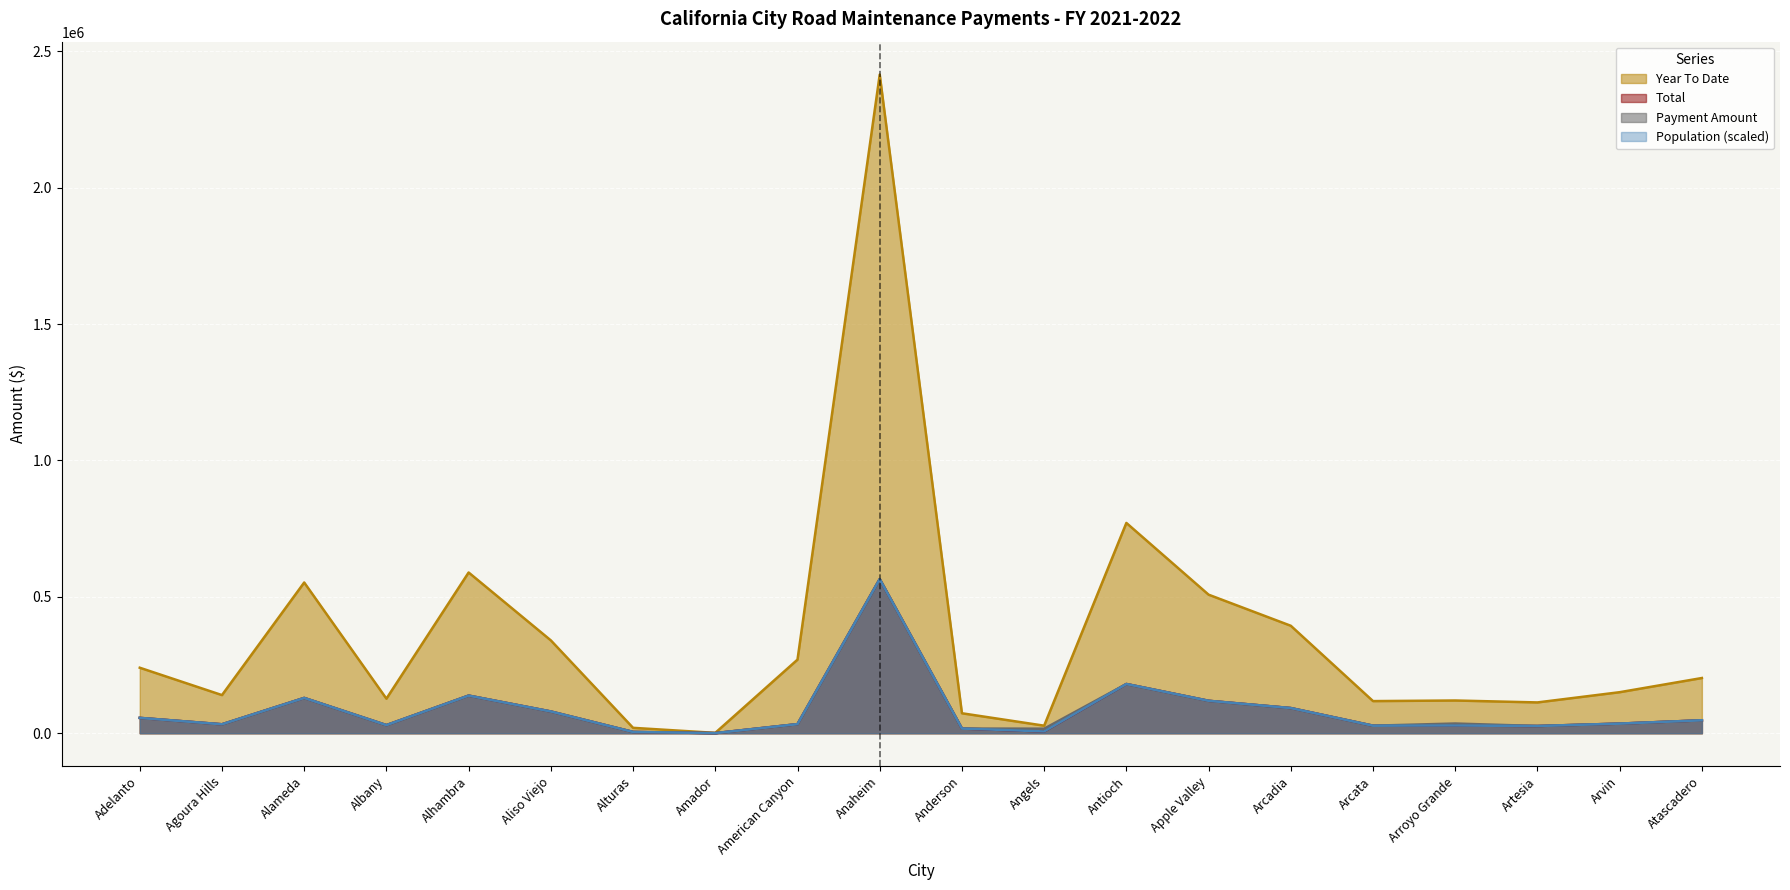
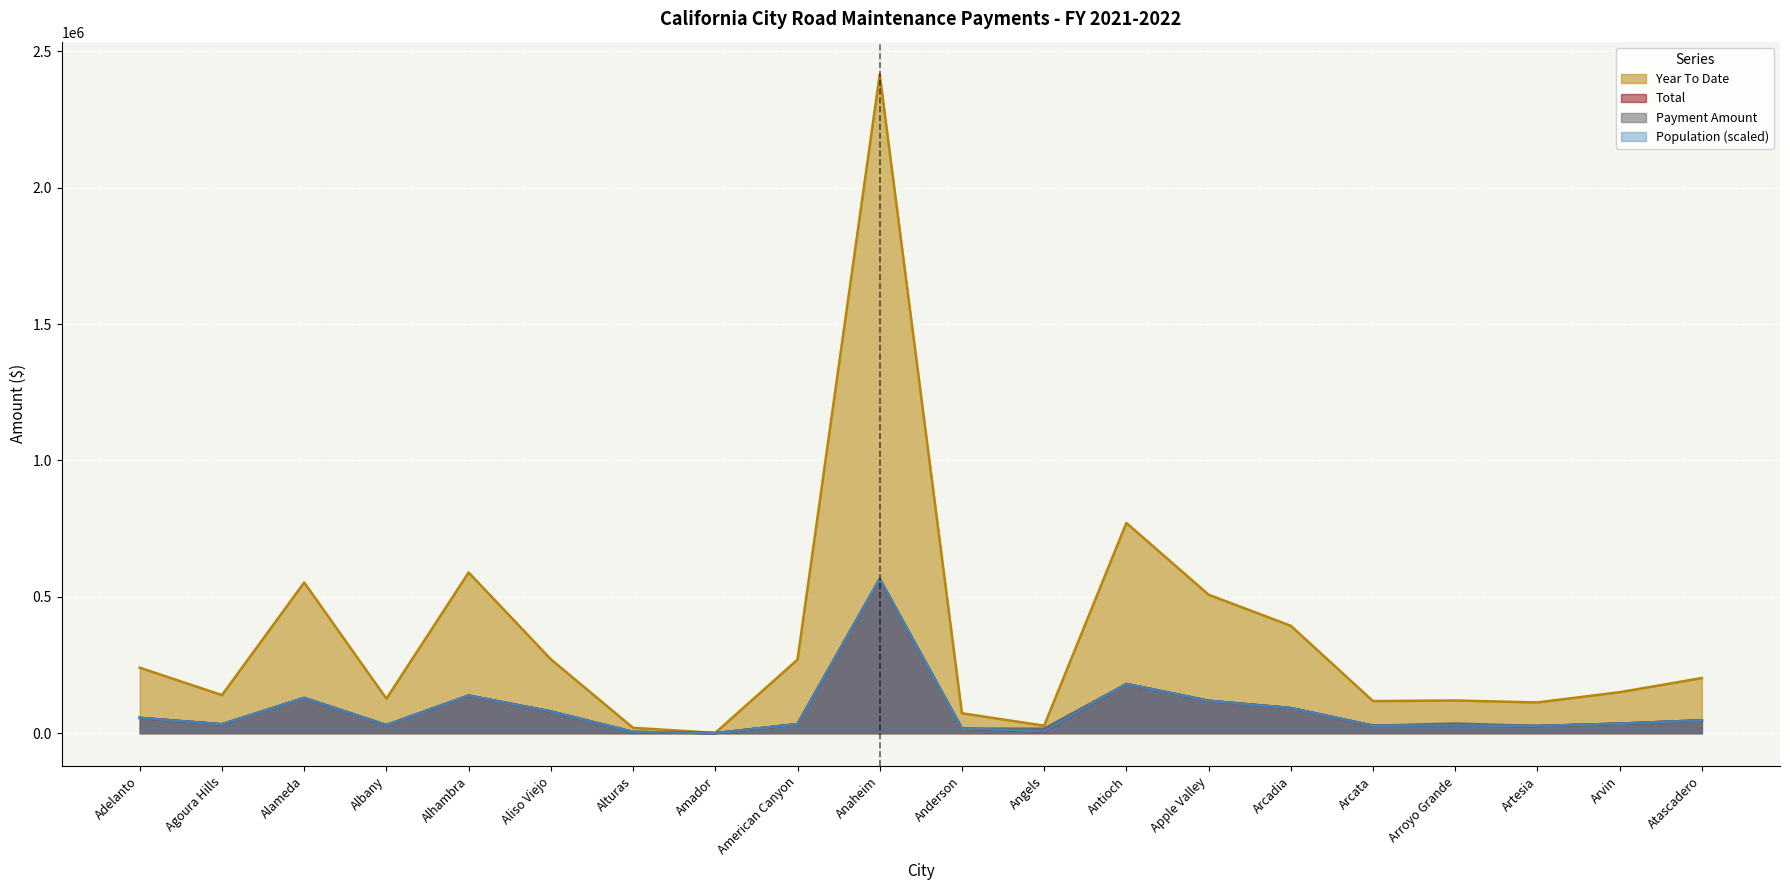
  {
    "Year To Date": {
      "Adelanto": 240000,
      "Agoura Hills": 140000,
      "Alameda": 550000,
      "Albany": 130000,
      "Alhambra": 590000,
-     "Aliso Viejo": 340000,
+     "Aliso Viejo": 270000,
      "Alturas": 20000,
      "American Canyon": 270000,
      "Anaheim": 2410000,
      "Anderson": 70000,
      "Angels": 30000,
      "Antioch": 770000,
      "Apple Valley": 510000,
      "Arcadia": 390000,
      "Arcata": 120000,
      "Arroyo Grande": 120000,
      "Artesia": 110000,
      "Arvin": 150000,
      "Atascadero": 200000
    },
    "Population (scaled)": {
      "Angels": 10000
    },
    "Payment Amount": {
      "Angels": 20000
    }
  }
